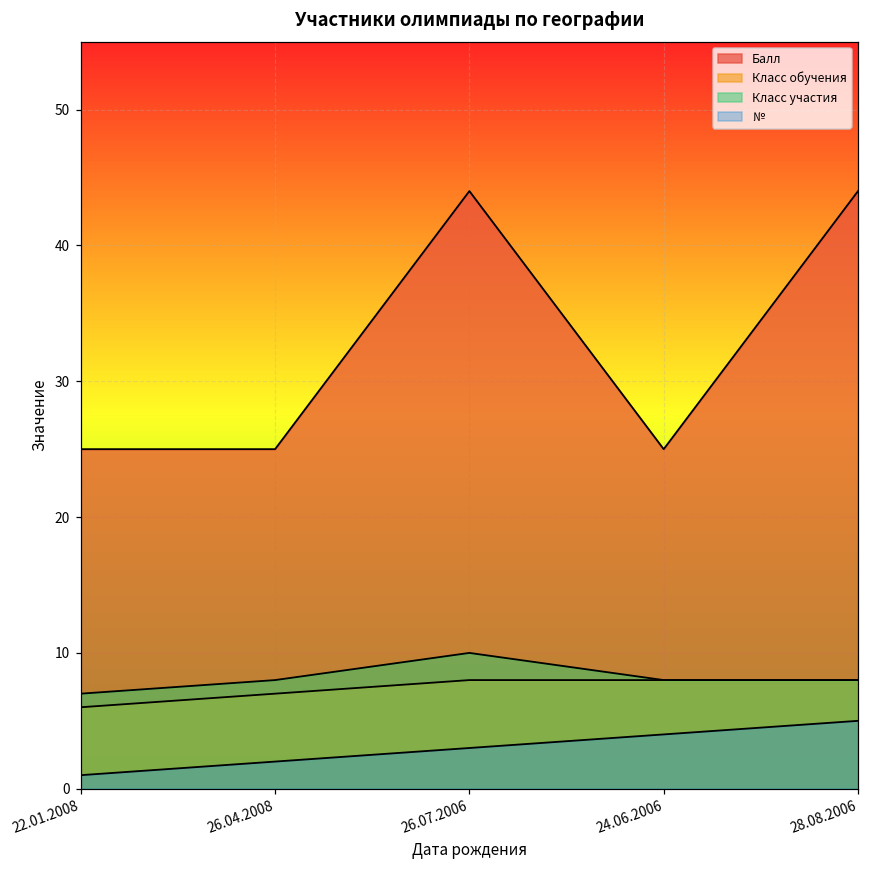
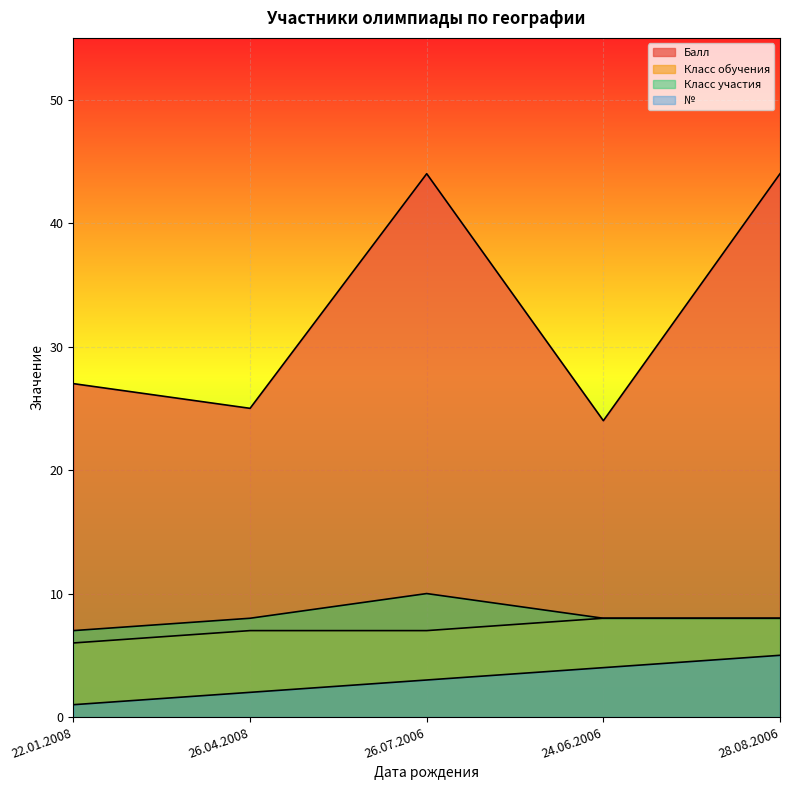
  {
    "Балл": {
-     "22.01.2008": 25,
+     "22.01.2008": 27,
      "26.04.2008": 25,
      "26.07.2006": 44,
-     "24.06.2006": 25,
+     "24.06.2006": 24,
      "28.08.2006": 44
    },
    "Класс обучения": {
      "22.01.2008": 6,
      "26.04.2008": 7,
-     "26.07.2006": 8
+     "26.07.2006": 7
    },
    "Класс участия": {
      "22.01.2008": 7,
      "26.04.2008": 8,
      "26.07.2006": 10
    },
    "№": {
      "22.01.2008": 1,
      "26.04.2008": 2,
      "26.07.2006": 3,
      "24.06.2006": 4,
      "28.08.2006": 5
    }
  }
